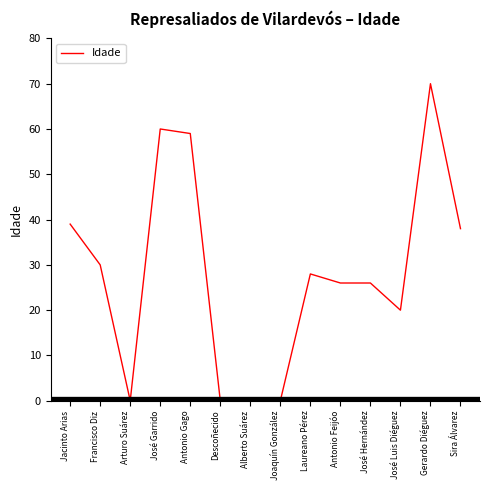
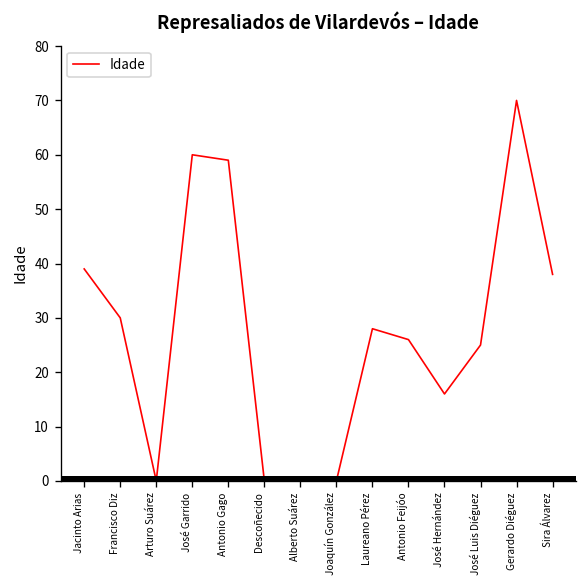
  {
    "Jacinto Arias": 39,
    "Francisco Diz": 30,
    "Arturo Suárez": 0,
    "José Garrido": 60,
    "Antonio Gago": 59,
    "Descoñecido": 0,
    "Alberto Suárez": 0,
    "Joaquín González": 0,
    "Laureano Pérez": 28,
    "Antonio Feijóo": 26,
-   "José Hernández": 26,
-   "José Luis Diéguez": 20,
+   "José Hernández": 16,
+   "José Luis Diéguez": 25,
    "Gerardo Diéguez": 70,
    "Sira Álvarez": 38
  }
